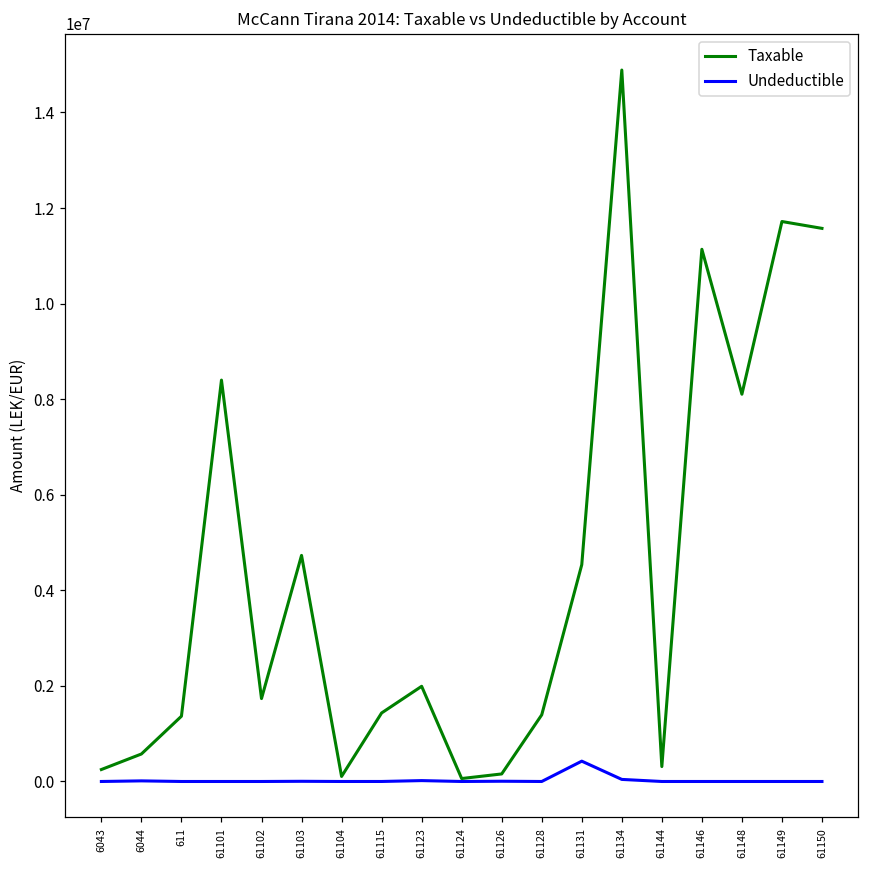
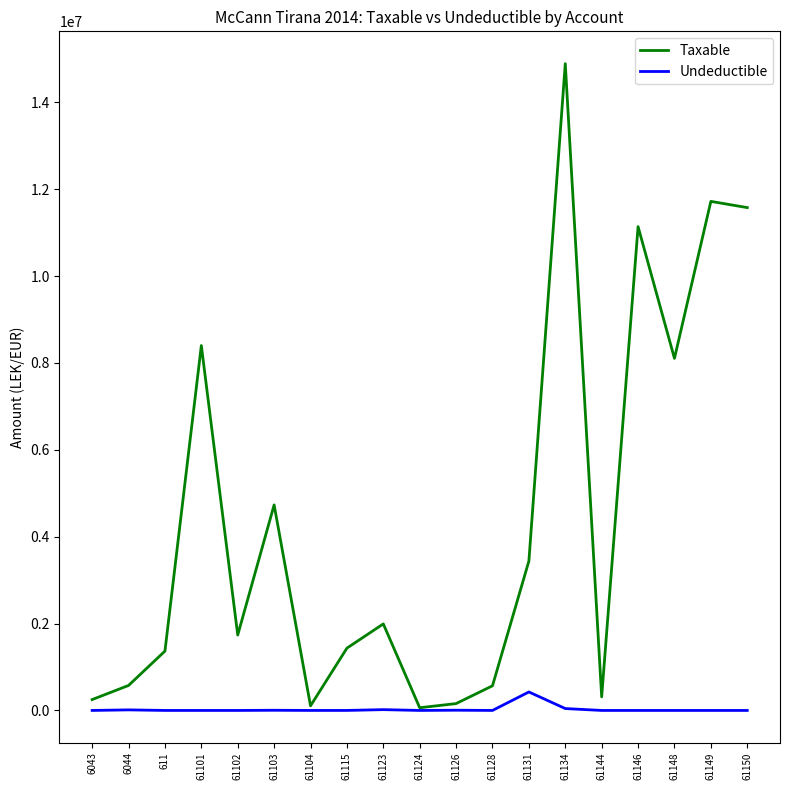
  {
    "Taxable": {
      "6043": 300000,
      "6044": 600000,
      "611": 1400000,
      "61101": 8400000,
      "61102": 1700000,
      "61103": 4700000,
      "61104": 100000,
      "61115": 1400000,
      "61123": 2000000,
      "61124": 100000,
      "61126": 200000,
-     "61128": 1400000,
-     "61131": 4500000,
+     "61128": 600000,
+     "61131": 3400000,
      "61134": 14900000,
      "61144": 300000,
      "61146": 11100000,
      "61148": 8100000,
      "61149": 11700000,
      "61150": 11600000
    },
    "Undeductible": {
      "6043": 0,
      "6044": 0,
      "611": 0,
      "61101": 0,
      "61102": 0,
      "61103": 0,
      "61104": 0,
      "61115": 0,
      "61123": 0,
      "61124": 0,
      "61126": 0,
      "61128": 0,
      "61131": 400000,
      "61134": 0,
      "61144": 0,
      "61146": 0,
      "61148": 0,
      "61149": 0,
      "61150": 0
    }
  }
